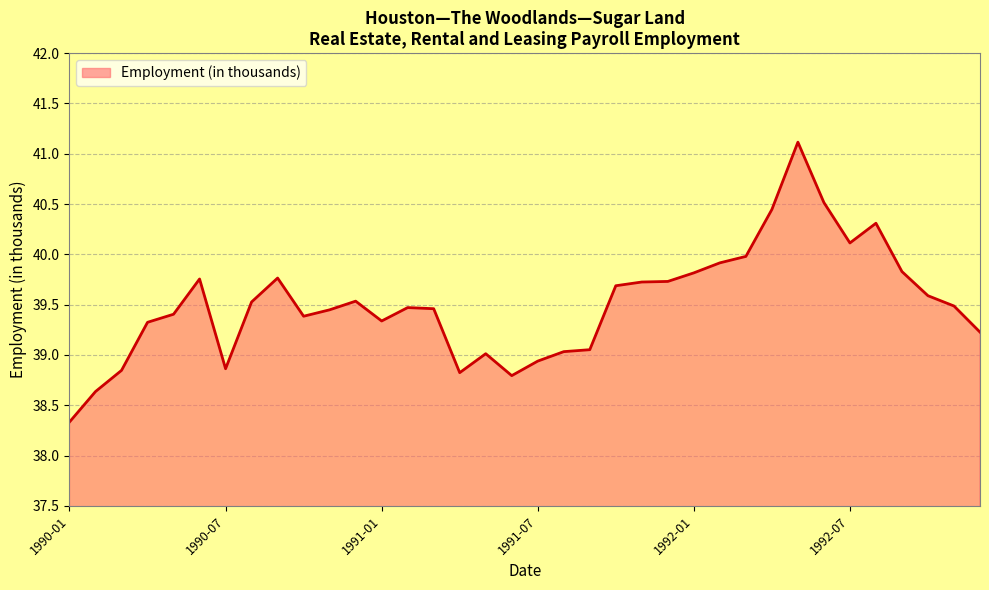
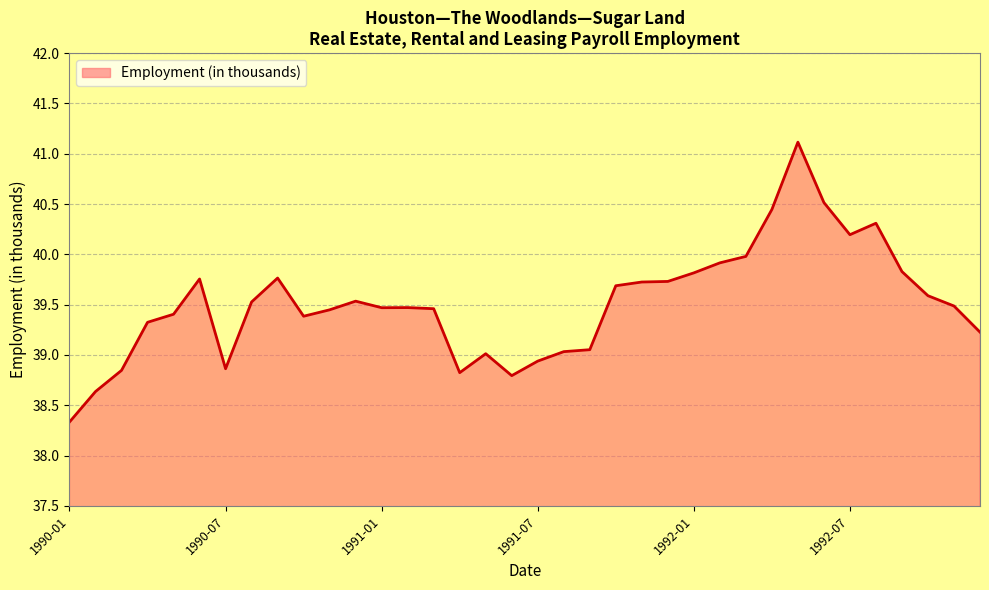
  {
    "1990-01": 38.33,
    "1990-07": 38.86,
-   "1991-01": 39.34,
+   "1991-01": 39.47,
    "1991-07": 38.94,
    "1992-01": 39.82,
-   "1992-07": 40.11
+   "1992-07": 40.20
  }
